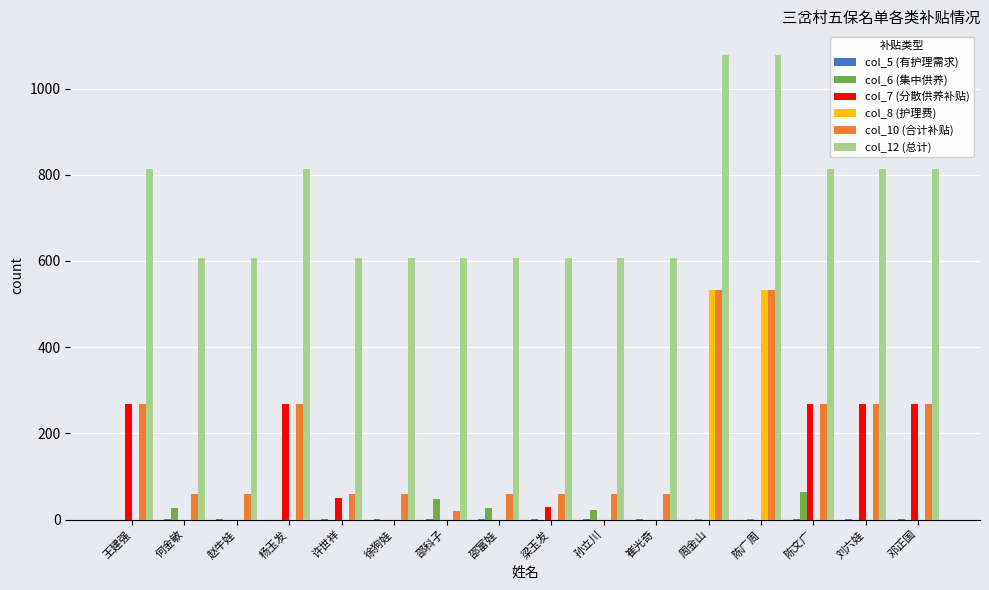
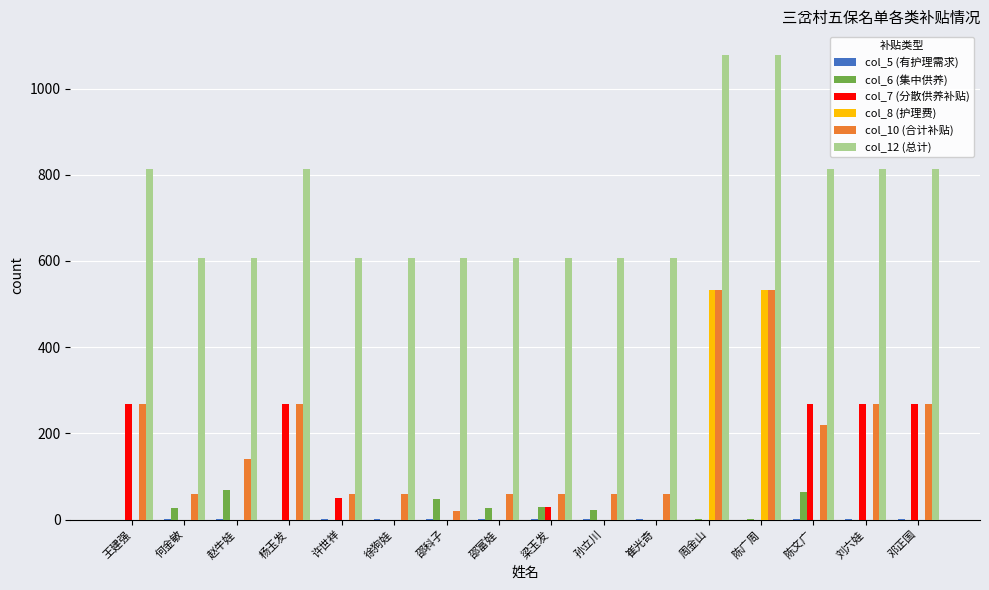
  {
    "col_5 (有护理需求)": {
      "王建强": 0,
      "杨玉发": 0,
      "周金山": 0,
      "陈广周": 0
    },
    "col_6 (集中供养)": {
      "王建强": 0,
      "何金敏": 30,
-     "赵牛娃": 0,
+     "赵牛娃": 70,
      "杨玉发": 0,
      "许世祥": 0,
      "徐狗娃": 0,
      "邵科子": 50,
      "邵富娃": 30,
-     "梁玉发": 0,
+     "梁玉发": 30,
      "孙立川": 20,
      "崔光奇": 0,
      "陈文广": 70,
      "刘六娃": 0,
      "邓正国": 0
    },
    "col_7 (分散供养补贴)": {
      "王建强": 270,
      "何金敏": 0,
      "赵牛娃": 0,
      "杨玉发": 270,
      "许世祥": 50,
      "徐狗娃": 0,
      "邵科子": 0,
      "邵富娃": 0,
      "梁玉发": 30,
      "孙立川": 0,
      "崔光奇": 0,
      "周金山": 0,
      "陈广周": 0,
      "陈文广": 270,
      "刘六娃": 270,
      "邓正国": 270
    },
    "col_8 (护理费)": {
      "王建强": 0,
      "何金敏": 0,
      "赵牛娃": 0,
      "杨玉发": 0,
      "许世祥": 0,
      "徐狗娃": 0,
      "邵科子": 0,
      "邵富娃": 0,
      "梁玉发": 0,
      "孙立川": 0,
      "崔光奇": 0,
      "周金山": 530,
      "陈广周": 530,
      "陈文广": 0,
      "刘六娃": 0,
      "邓正国": 0
    },
    "col_10 (合计补贴)": {
      "王建强": 270,
      "何金敏": 60,
-     "赵牛娃": 60,
+     "赵牛娃": 140,
      "杨玉发": 270,
      "许世祥": 60,
      "徐狗娃": 60,
      "邵科子": 20,
      "邵富娃": 60,
      "梁玉发": 60,
      "孙立川": 60,
      "崔光奇": 60,
      "周金山": 530,
      "陈广周": 530,
-     "陈文广": 270,
+     "陈文广": 220,
      "刘六娃": 270,
      "邓正国": 270
    },
    "col_12 (总计)": {
      "王建强": 810,
      "何金敏": 610,
      "赵牛娃": 610,
      "杨玉发": 810,
      "许世祥": 610,
      "徐狗娃": 610,
      "邵科子": 610,
      "邵富娃": 610,
      "梁玉发": 610,
      "孙立川": 610,
      "崔光奇": 610,
      "周金山": 1080,
      "陈广周": 1080,
      "陈文广": 810,
      "刘六娃": 810,
      "邓正国": 810
    }
  }
